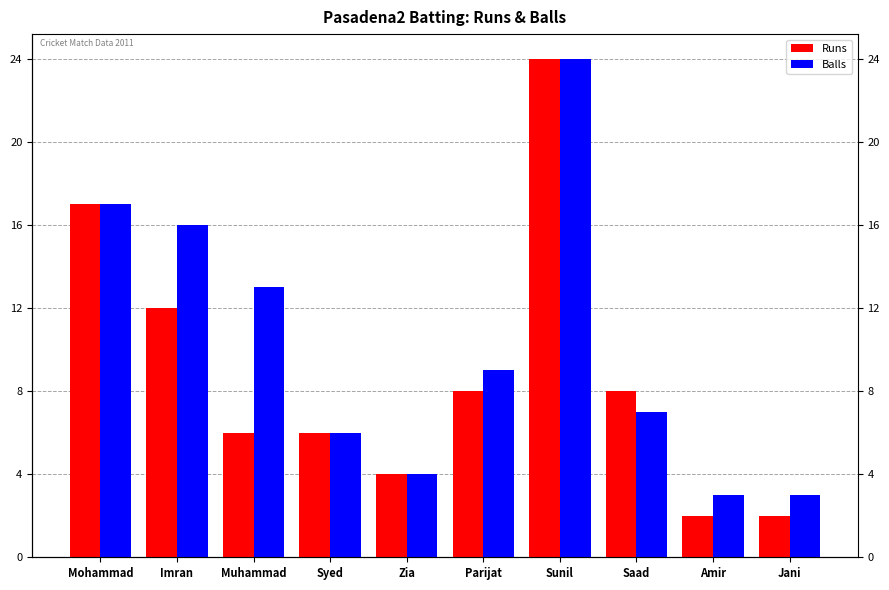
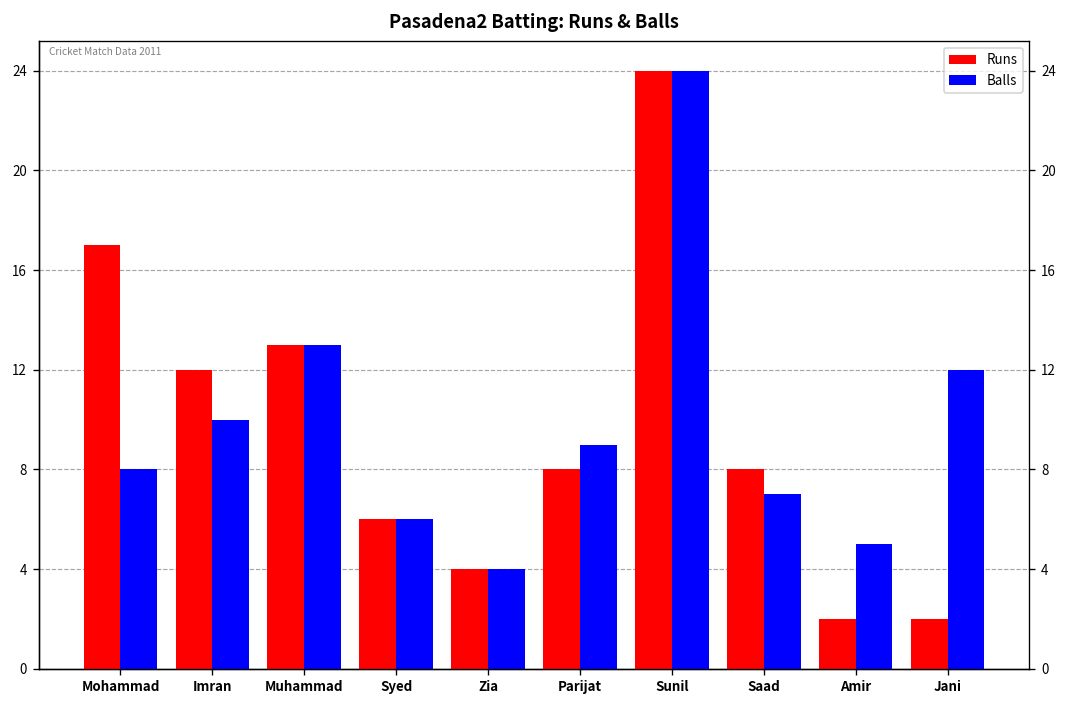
  {
    "Runs": {
      "Mohammad": 17,
      "Imran": 12,
-     "Muhammad": 6,
+     "Muhammad": 13,
      "Syed": 6,
      "Zia": 4,
      "Parijat": 8,
      "Sunil": 24,
      "Saad": 8,
      "Amir": 2,
      "Jani": 2
    },
    "Balls": {
-     "Mohammad": 17,
-     "Imran": 16,
+     "Mohammad": 8,
+     "Imran": 10,
      "Muhammad": 13,
      "Syed": 6,
      "Zia": 4,
      "Parijat": 9,
      "Sunil": 24,
      "Saad": 7,
-     "Amir": 3,
-     "Jani": 3
+     "Amir": 5,
+     "Jani": 12
    }
  }
